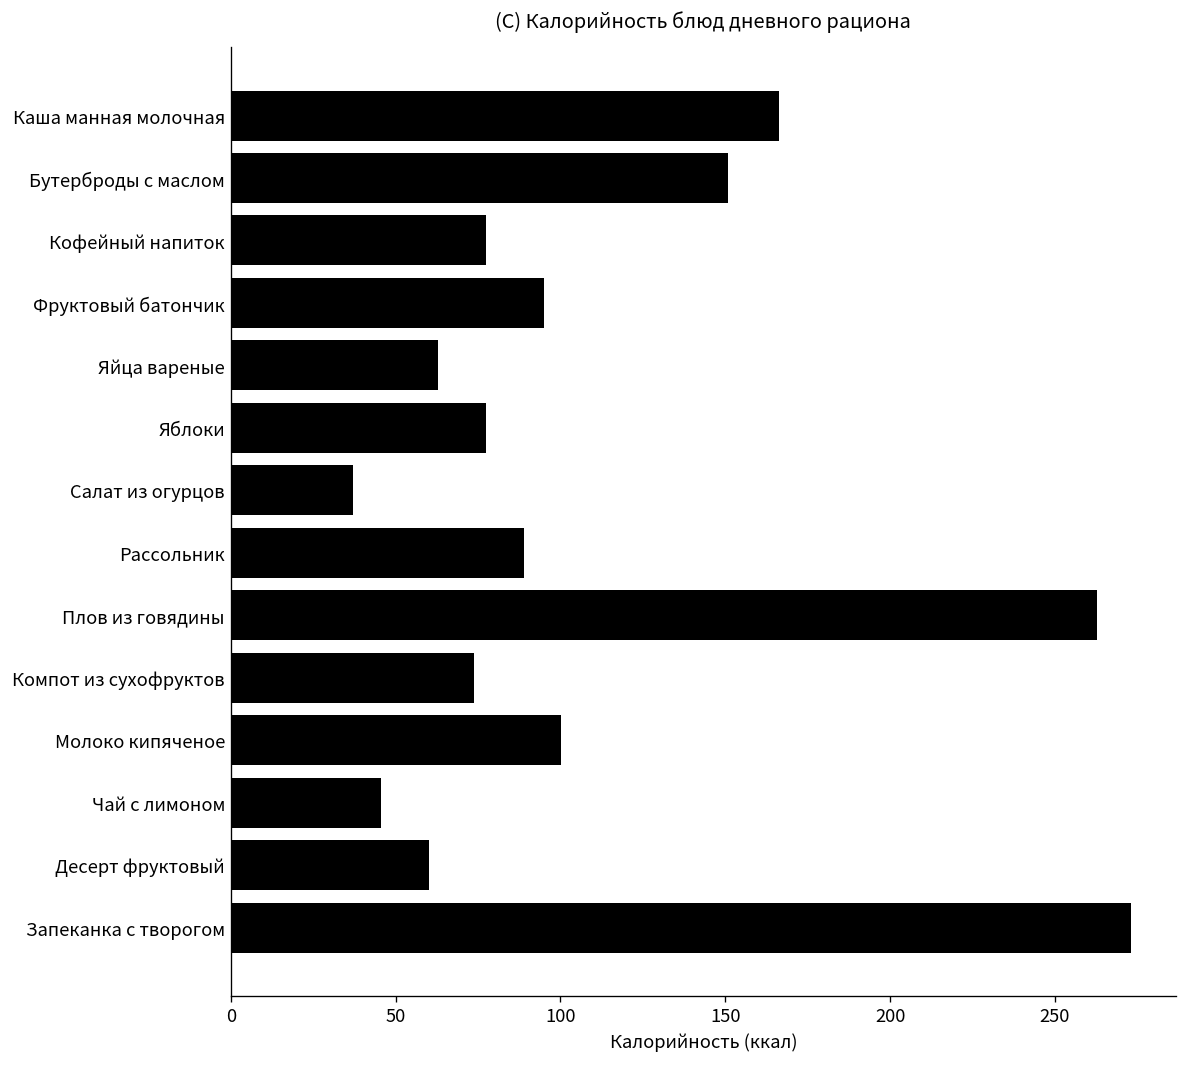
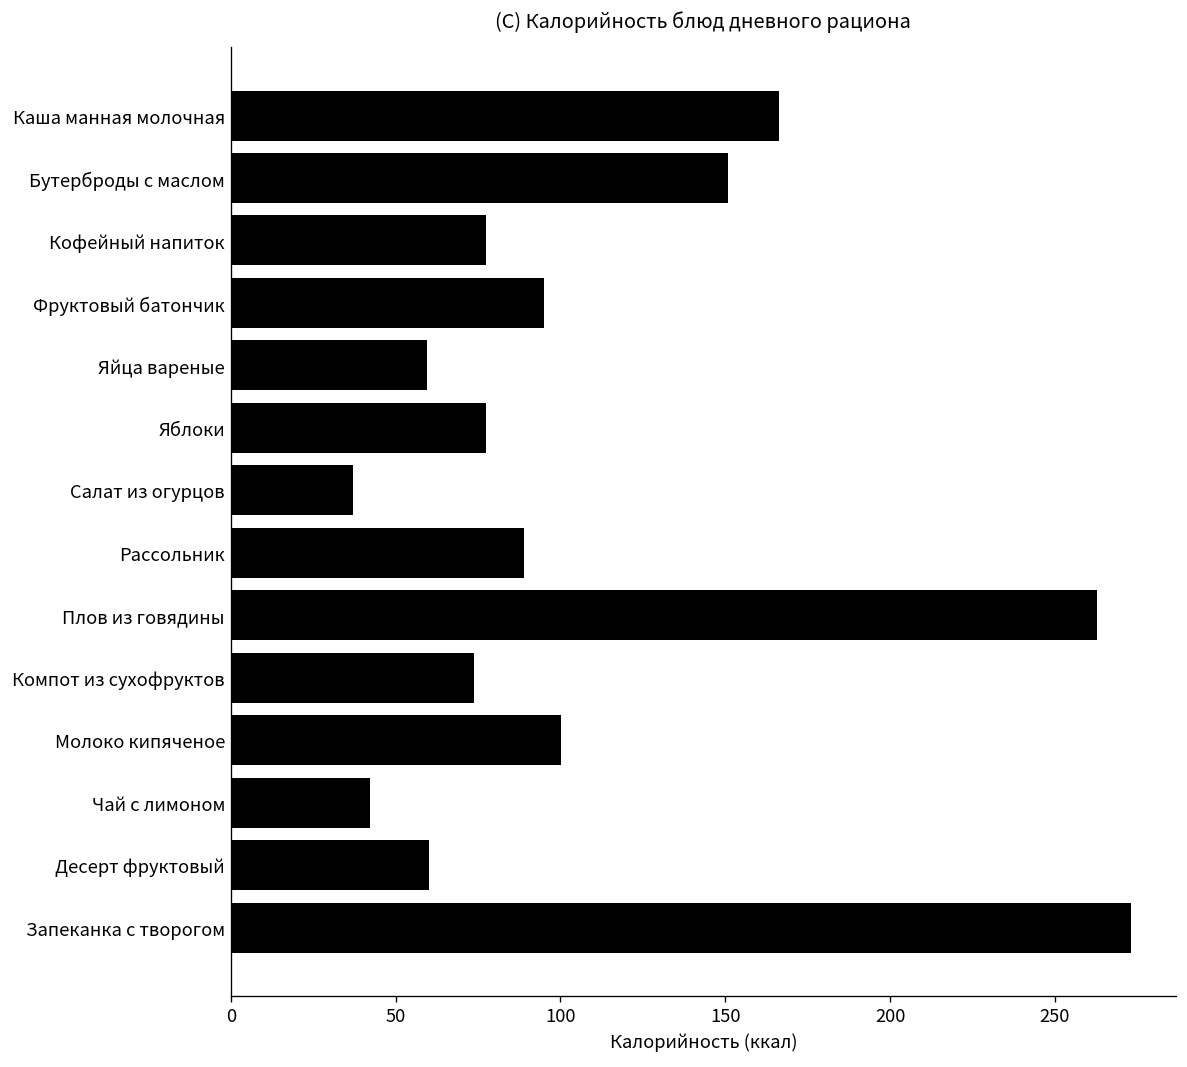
  {
    "Каша манная молочная": 166,
    "Бутерброды с маслом": 151,
    "Кофейный напиток": 77,
    "Фруктовый батончик": 95,
-   "Яйца вареные": 63,
+   "Яйца вареные": 60,
    "Яблоки": 77,
    "Салат из огурцов": 37,
    "Рассольник": 89,
    "Плов из говядины": 263,
    "Компот из сухофруктов": 74,
    "Молоко кипяченое": 100,
-   "Чай с лимоном": 46,
+   "Чай с лимоном": 42,
    "Десерт фруктовый": 60,
    "Запеканка с творогом": 273
  }
